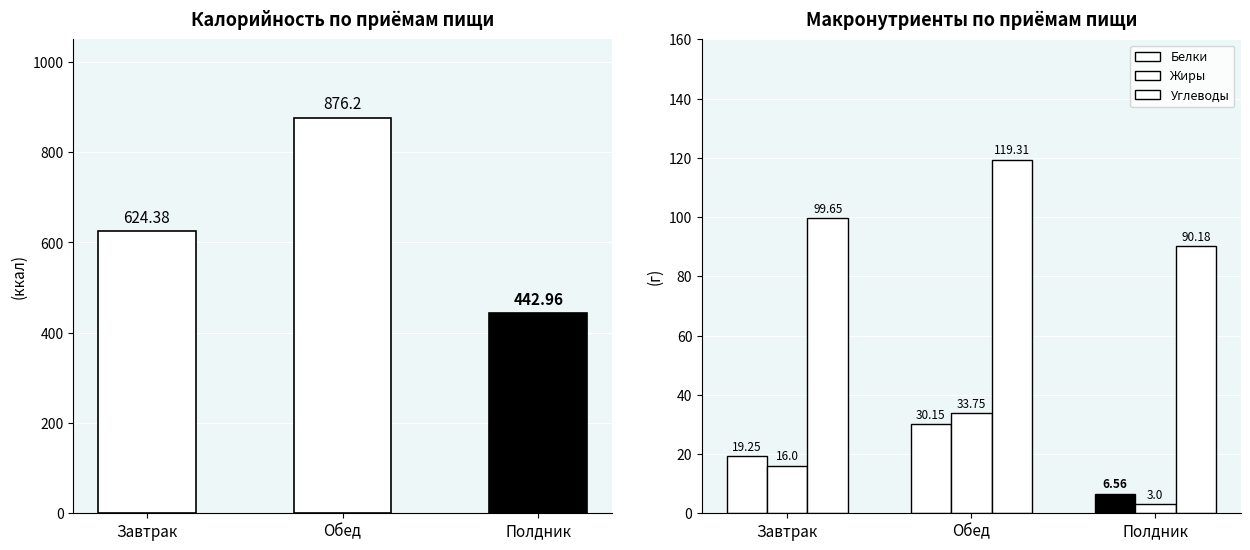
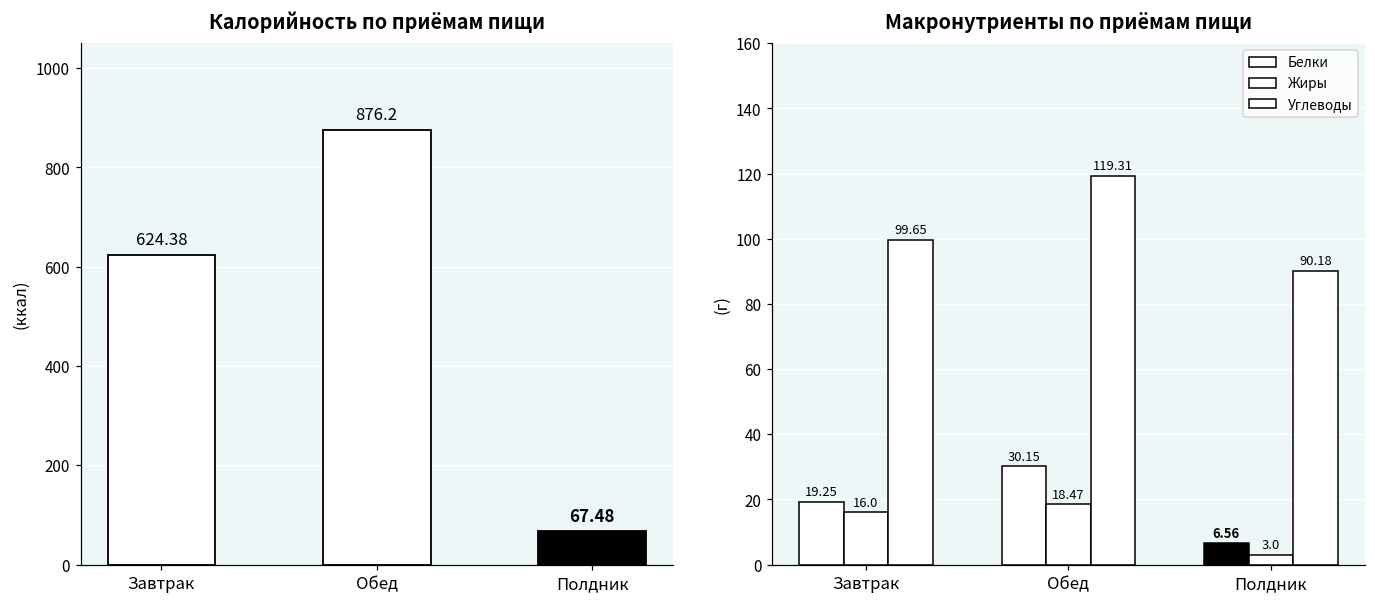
  {
    "Калорийность по приёмам пищи": {
      "Завтрак": 624.38,
      "Обед": 876.2,
-     "Полдник": 442.96
+     "Полдник": 67.48
    },
    "Макронутриенты по приёмам пищи": {
      "Завтрак": 16.0,
-     "Обед": 33.75,
+     "Обед": 18.47,
      "Полдник": 3.0
    }
  }
